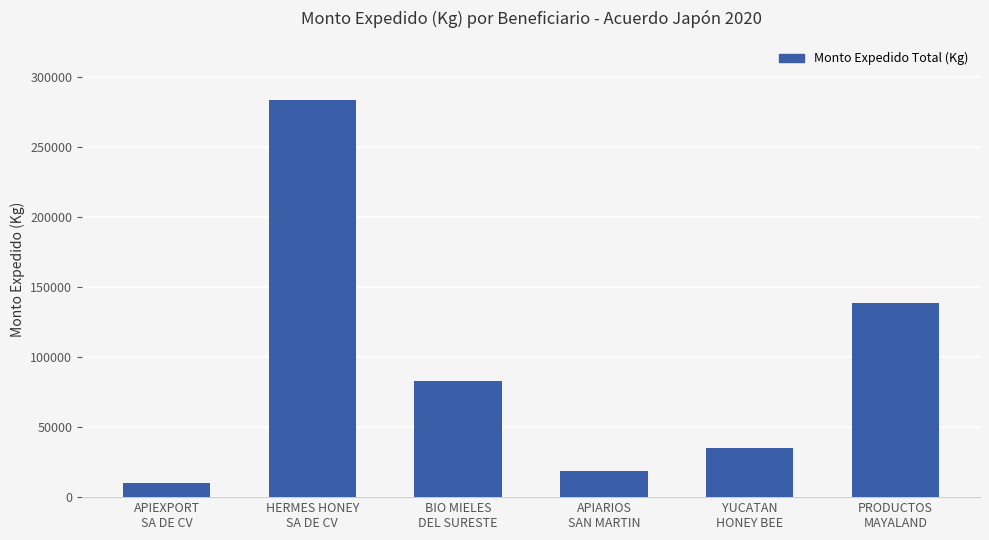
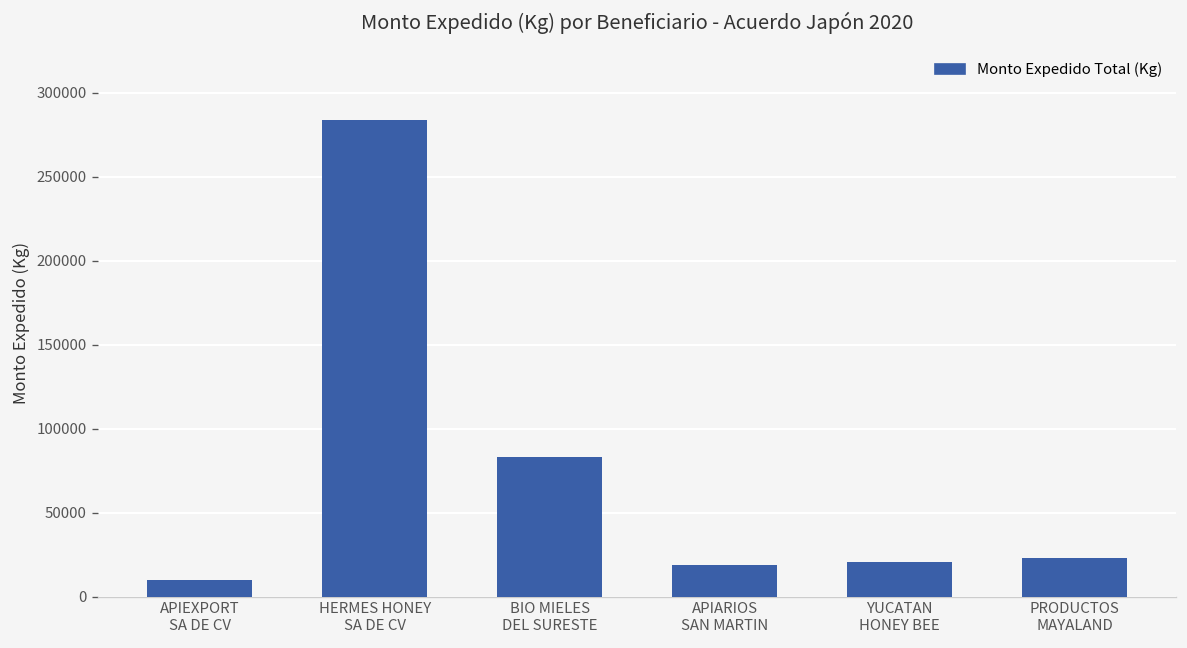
  {
    "APIEXPORT SA DE CV": 10000,
    "HERMES HONEY SA DE CV": 284000,
    "BIO MIELES DEL SURESTE": 83000,
    "APIARIOS SAN MARTIN": 19000,
-   "YUCATAN HONEY BEE": 35000,
-   "PRODUCTOS MAYALAND": 139000
+   "YUCATAN HONEY BEE": 21000,
+   "PRODUCTOS MAYALAND": 23000
  }
